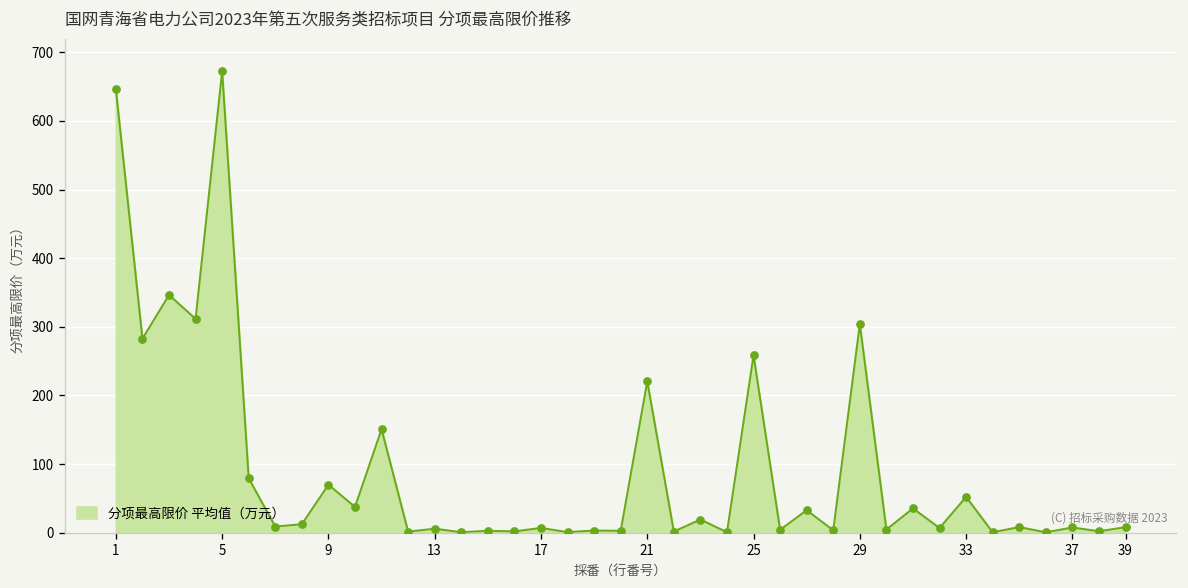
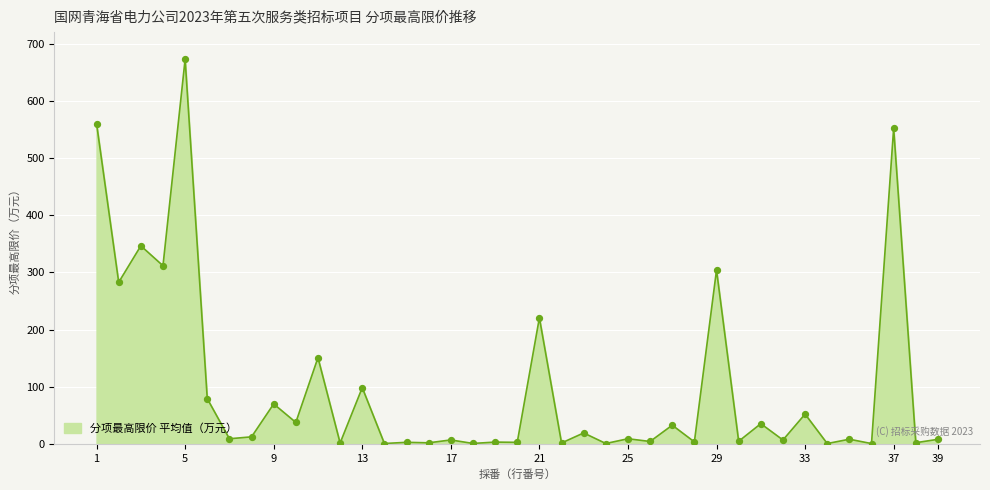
  {
-   "1": 650,
+   "1": 560,
    "5": 670,
    "9": 70,
-   "13": 10,
+   "13": 100,
    "17": 10,
    "21": 220,
-   "25": 260,
+   "25": 10,
    "29": 300,
    "33": 50,
-   "37": 10
+   "37": 550
  }
